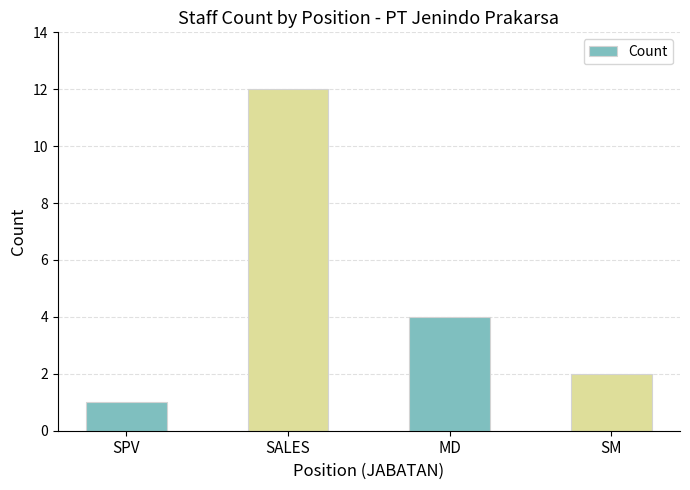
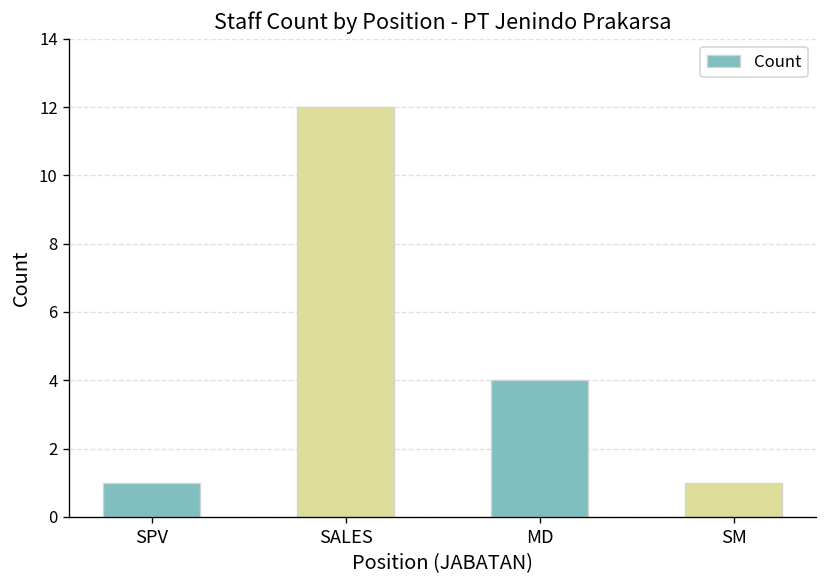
  {
    "SPV": 1,
    "SALES": 12,
    "MD": 4,
-   "SM": 2
+   "SM": 1
  }
